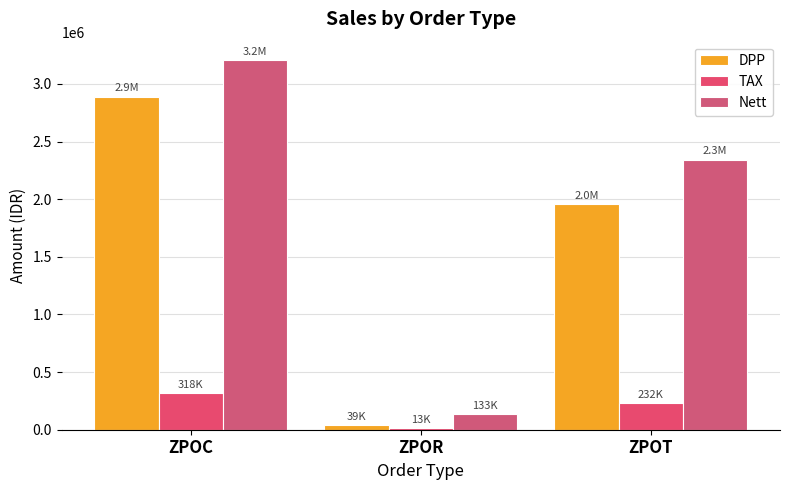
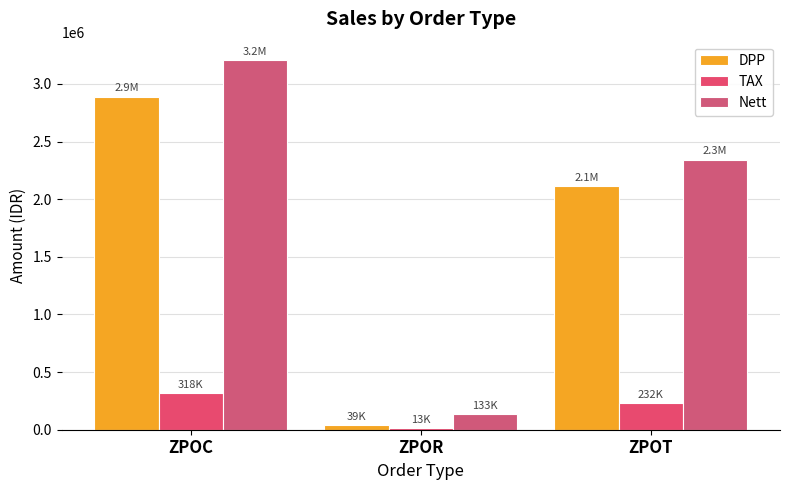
  {
    "DPP": {
      "ZPOC": "2.9M",
      "ZPOR": "39K",
-     "ZPOT": "2.0M"
+     "ZPOT": "2.1M"
    }
  }
